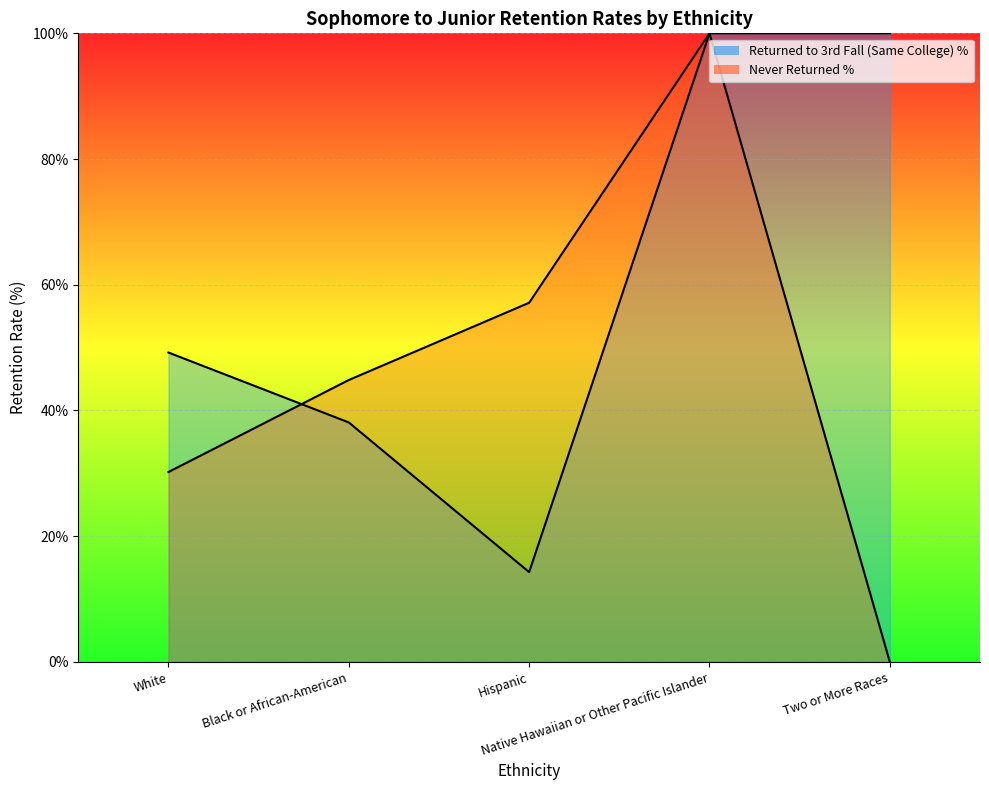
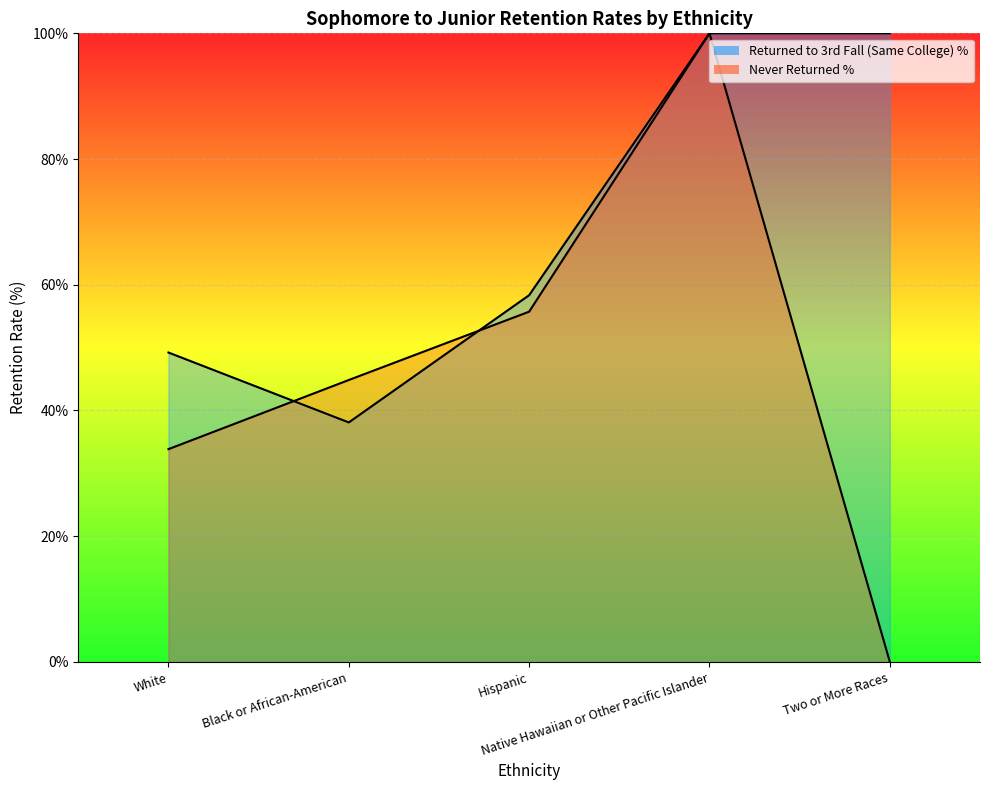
  {
    "Returned to 3rd Fall (Same College) %": {
      "White": "49%",
      "Black or African-American": "38%",
-     "Hispanic": "14%",
+     "Hispanic": "58%",
      "Two or More Races": "100%"
    },
    "Never Returned %": {
-     "White": "30%",
+     "White": "34%",
      "Black or African-American": "45%",
-     "Hispanic": "57%",
+     "Hispanic": "56%",
      "Two or More Races": "0%"
    }
  }
